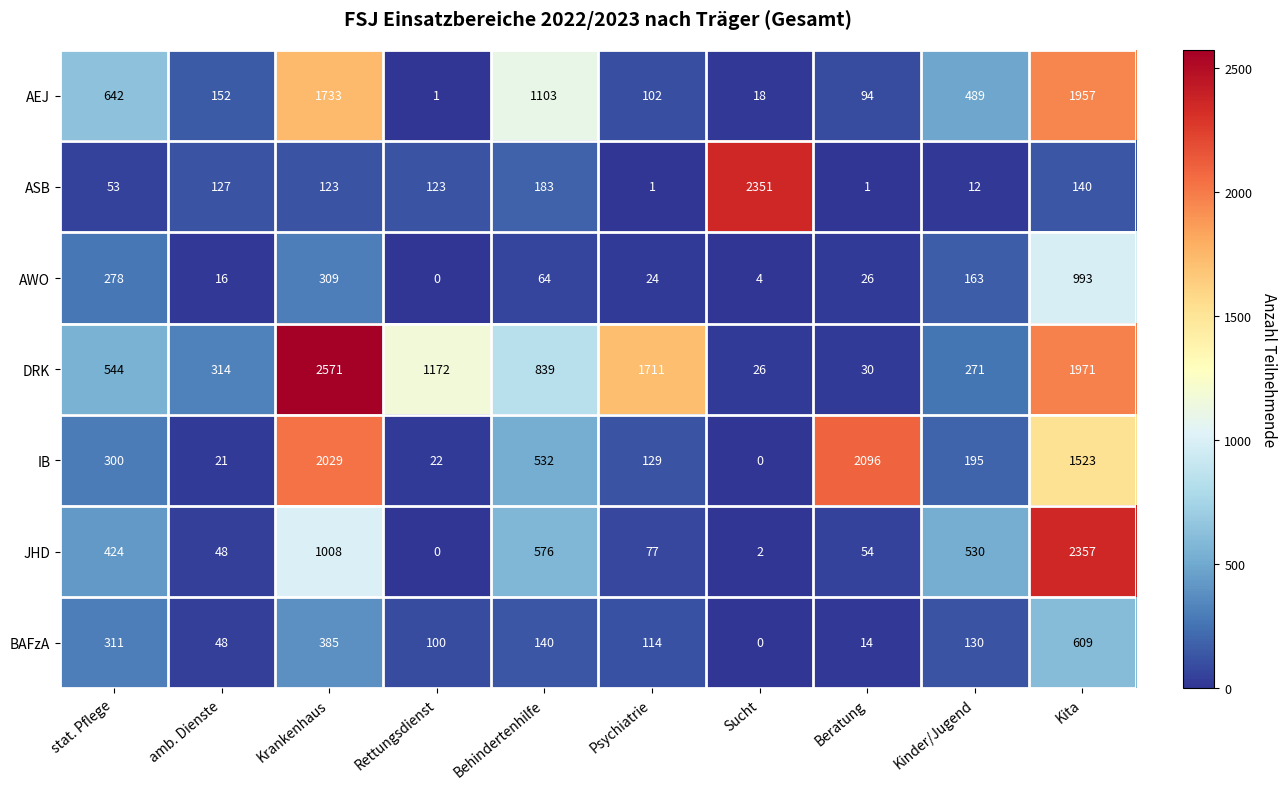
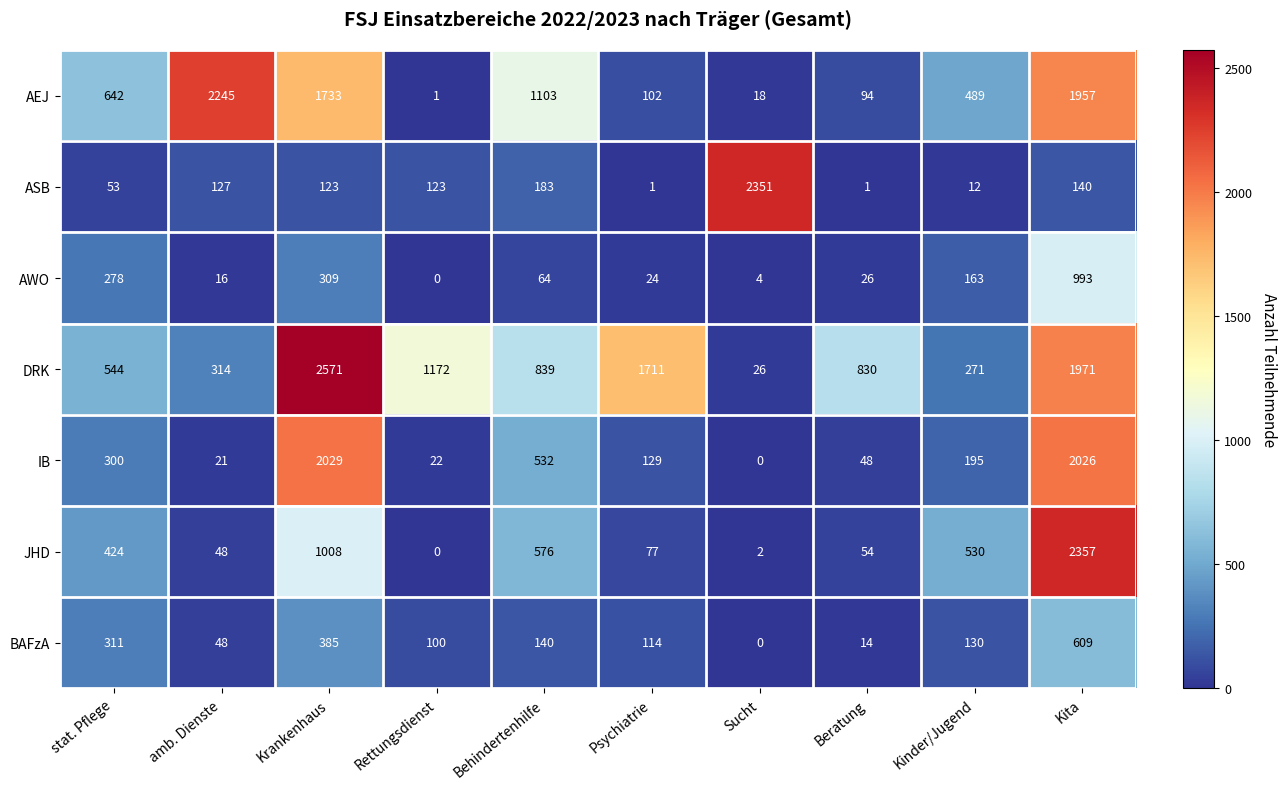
  {
    "AEJ": {
      "stat. Pflege": 642,
-     "amb. Dienste": 152,
+     "amb. Dienste": 2245,
      "Krankenhaus": 1733,
      "Rettungsdienst": 1,
      "Behindertenhilfe": 1103,
      "Psychiatrie": 102,
      "Sucht": 18,
      "Beratung": 94,
      "Kinder/Jugend": 489,
      "Kita": 1957
    },
    "ASB": {
      "stat. Pflege": 53,
      "amb. Dienste": 127,
      "Krankenhaus": 123,
      "Rettungsdienst": 123,
      "Behindertenhilfe": 183,
      "Psychiatrie": 1,
      "Sucht": 2351,
      "Beratung": 1,
      "Kinder/Jugend": 12,
      "Kita": 140
    },
    "AWO": {
      "stat. Pflege": 278,
      "amb. Dienste": 16,
      "Krankenhaus": 309,
      "Rettungsdienst": 0,
      "Behindertenhilfe": 64,
      "Psychiatrie": 24,
      "Sucht": 4,
      "Beratung": 26,
      "Kinder/Jugend": 163,
      "Kita": 993
    },
    "DRK": {
      "stat. Pflege": 544,
      "amb. Dienste": 314,
      "Krankenhaus": 2571,
      "Rettungsdienst": 1172,
      "Behindertenhilfe": 839,
      "Psychiatrie": 1711,
      "Sucht": 26,
-     "Beratung": 30,
+     "Beratung": 830,
      "Kinder/Jugend": 271,
      "Kita": 1971
    },
    "IB": {
      "stat. Pflege": 300,
      "amb. Dienste": 21,
      "Krankenhaus": 2029,
      "Rettungsdienst": 22,
      "Behindertenhilfe": 532,
      "Psychiatrie": 129,
      "Sucht": 0,
-     "Beratung": 2096,
+     "Beratung": 48,
      "Kinder/Jugend": 195,
-     "Kita": 1523
+     "Kita": 2026
    },
    "JHD": {
      "stat. Pflege": 424,
      "amb. Dienste": 48,
      "Krankenhaus": 1008,
      "Rettungsdienst": 0,
      "Behindertenhilfe": 576,
      "Psychiatrie": 77,
      "Sucht": 2,
      "Beratung": 54,
      "Kinder/Jugend": 530,
      "Kita": 2357
    },
    "BAFzA": {
      "stat. Pflege": 311,
      "amb. Dienste": 48,
      "Krankenhaus": 385,
      "Rettungsdienst": 100,
      "Behindertenhilfe": 140,
      "Psychiatrie": 114,
      "Sucht": 0,
      "Beratung": 14,
      "Kinder/Jugend": 130,
      "Kita": 609
    }
  }
